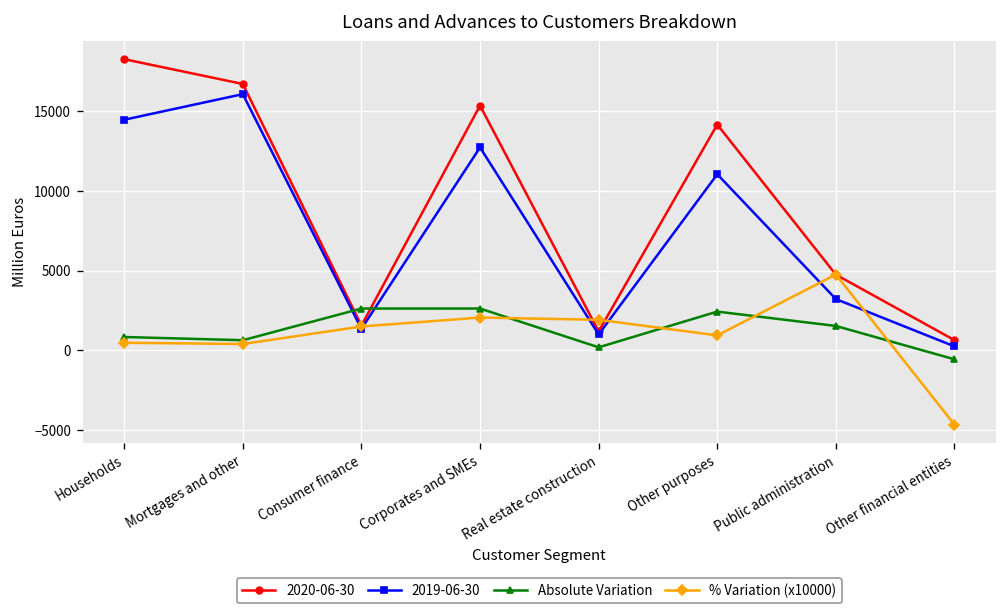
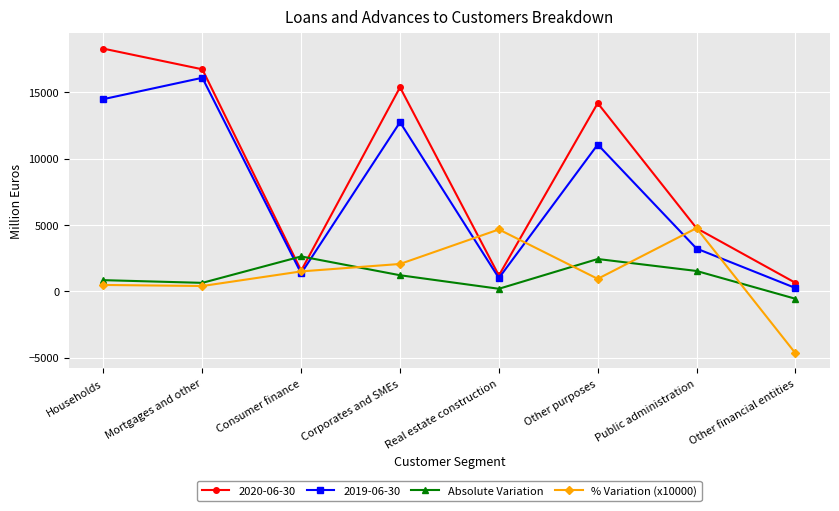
  {
    "2020-06-30": {
      "Households": 18300,
      "Mortgages and other": 16700,
      "Corporates and SMEs": 15400,
      "Other purposes": 14200,
      "Other financial entities": 600
    },
    "2019-06-30": {
      "Households": 14500,
      "Mortgages and other": 16100,
      "Corporates and SMEs": 12700,
      "Other purposes": 11100,
      "Public administration": 3200,
      "Other financial entities": 300
    },
    "Absolute Variation": {
      "Households": 800,
      "Mortgages and other": 600,
      "Consumer finance": 2600,
-     "Corporates and SMEs": 2600,
+     "Corporates and SMEs": 1200,
      "Real estate construction": 200,
      "Other purposes": 2400,
      "Public administration": 1500,
      "Other financial entities": -600
    },
    "% Variation (x10000)": {
      "Households": 500,
      "Mortgages and other": 400,
      "Corporates and SMEs": 2100,
-     "Real estate construction": 1900,
+     "Real estate construction": 4700,
      "Other purposes": 900,
      "Other financial entities": -4700
    }
  }
